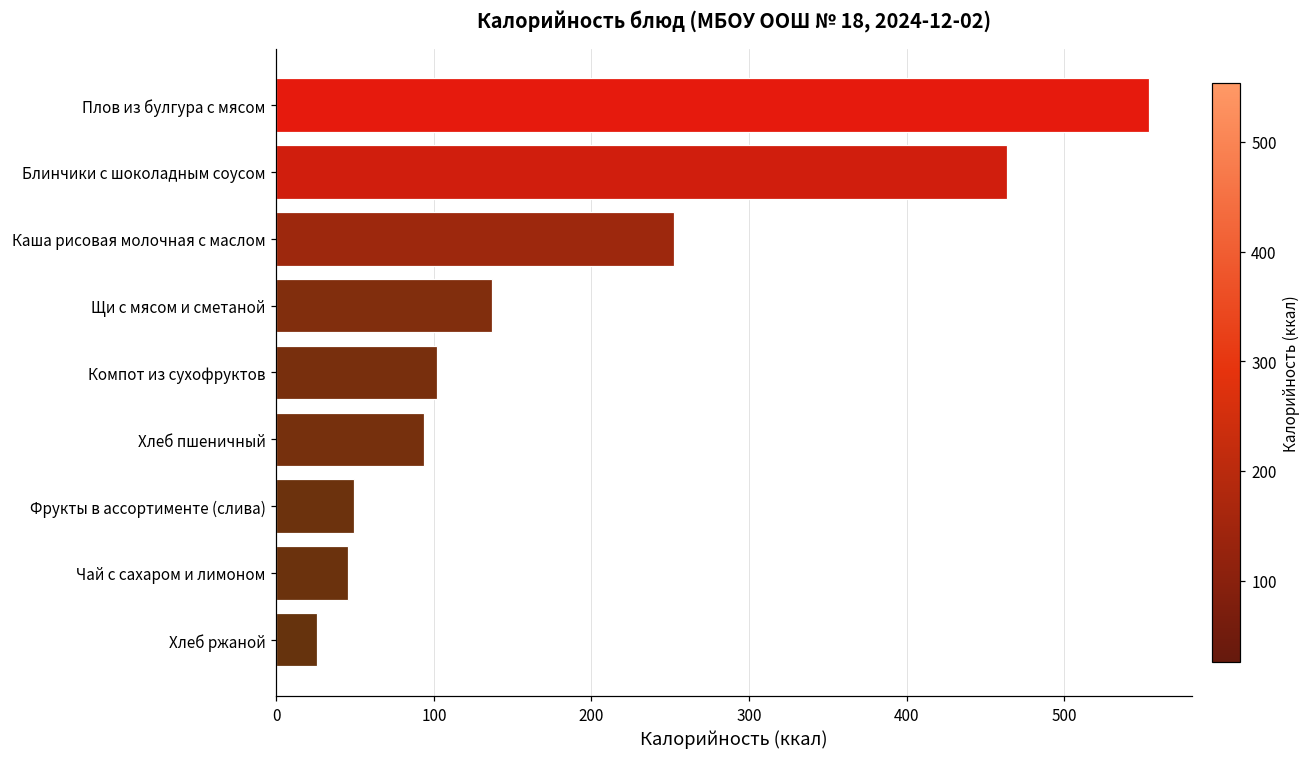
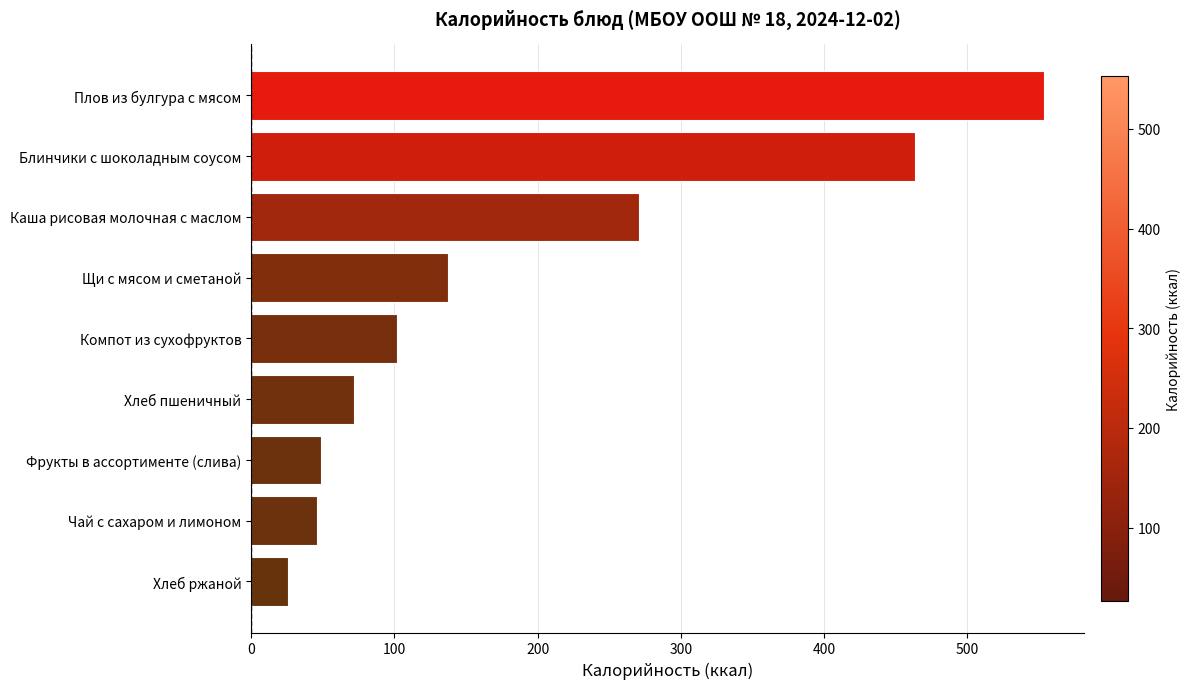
  {
    "Плов из булгура с мясом": 554,
    "Блинчики с шоколадным соусом": 463,
-   "Каша рисовая молочная с маслом": 252,
+   "Каша рисовая молочная с маслом": 271,
    "Щи с мясом и сметаной": 137,
    "Компот из сухофруктов": 102,
-   "Хлеб пшеничный": 94,
+   "Хлеб пшеничный": 72,
    "Фрукты в ассортименте (слива)": 49,
    "Чай с сахаром и лимоном": 46,
    "Хлеб ржаной": 26
  }
